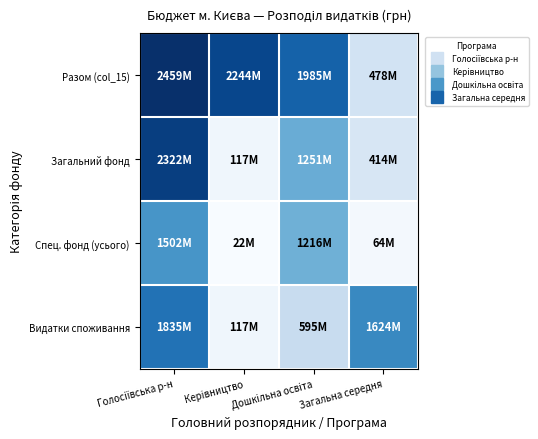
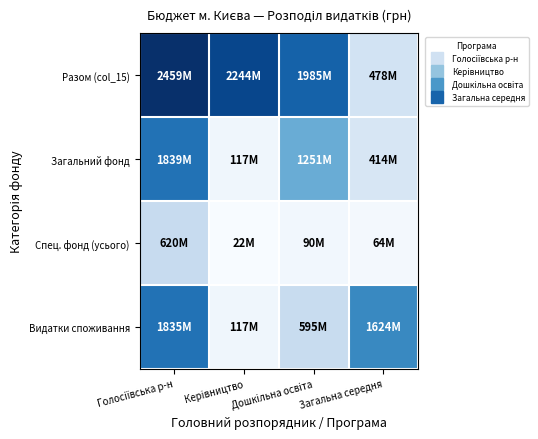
  {
    "Разом (col_15)": {
      "Голосіївська р-н": "2459M",
      "Керівництво": "2244M",
      "Дошкільна освіта": "1985M",
      "Загальна середня": "478M"
    },
    "Загальний фонд": {
-     "Голосіївська р-н": "2322M",
+     "Голосіївська р-н": "1839M",
      "Керівництво": "117M",
      "Дошкільна освіта": "1251M",
      "Загальна середня": "414M"
    },
    "Спец. фонд (усього)": {
-     "Голосіївська р-н": "1502M",
+     "Голосіївська р-н": "620M",
      "Керівництво": "22M",
-     "Дошкільна освіта": "1216M",
+     "Дошкільна освіта": "90M",
      "Загальна середня": "64M"
    },
    "Видатки споживання": {
      "Голосіївська р-н": "1835M",
      "Керівництво": "117M",
      "Дошкільна освіта": "595M",
      "Загальна середня": "1624M"
    }
  }
